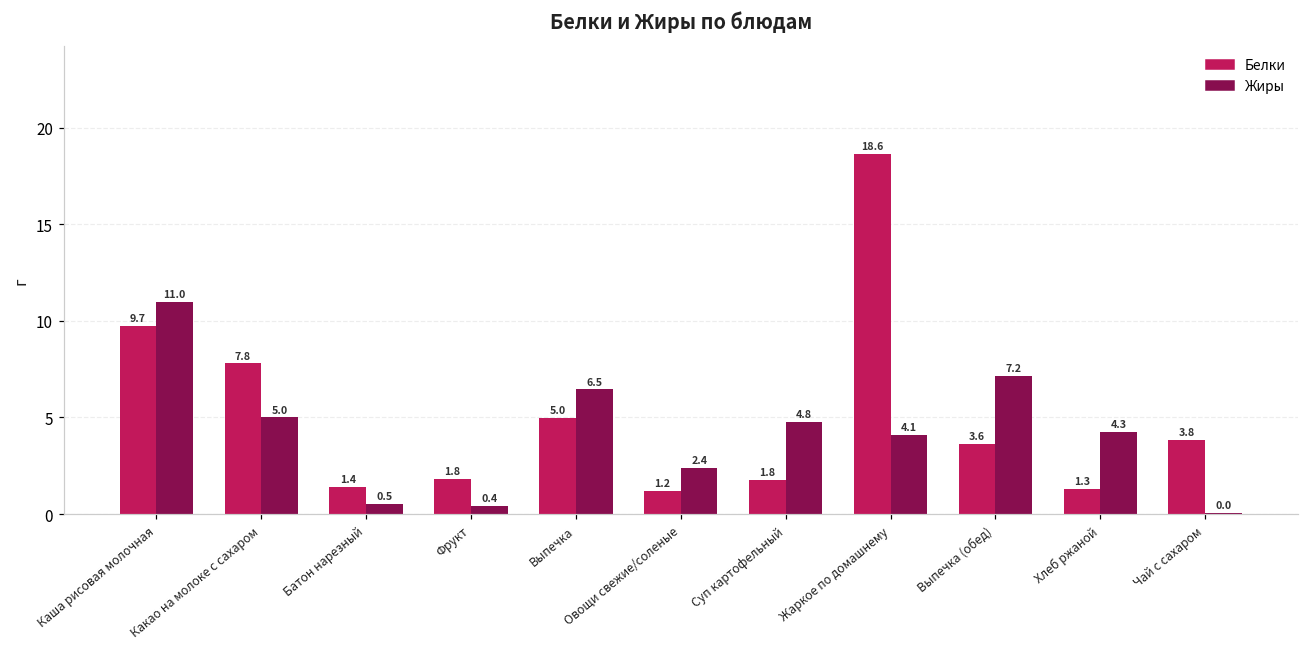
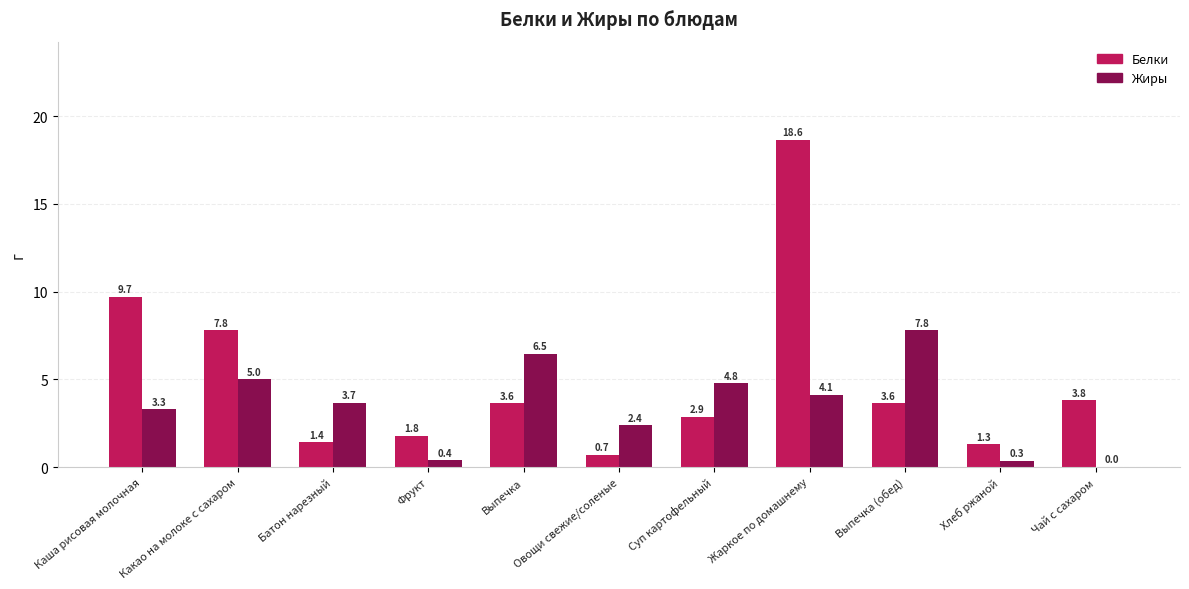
  {
    "Белки": {
      "Каша рисовая молочная": 9.7,
      "Какао на молоке с сахаром": 7.8,
      "Батон нарезный": 1.4,
      "Фрукт": 1.8,
-     "Выпечка": 5.0,
-     "Овощи свежие/соленые": 1.2,
-     "Суп картофельный": 1.8,
+     "Выпечка": 3.6,
+     "Овощи свежие/соленые": 0.7,
+     "Суп картофельный": 2.9,
      "Жаркое по домашнему": 18.6,
      "Выпечка (обед)": 3.6,
      "Хлеб ржаной": 1.3,
      "Чай с сахаром": 3.8
    },
    "Жиры": {
-     "Каша рисовая молочная": 11.0,
+     "Каша рисовая молочная": 3.3,
      "Какао на молоке с сахаром": 5.0,
-     "Батон нарезный": 0.5,
+     "Батон нарезный": 3.7,
      "Фрукт": 0.4,
      "Выпечка": 6.5,
      "Овощи свежие/соленые": 2.4,
      "Суп картофельный": 4.8,
      "Жаркое по домашнему": 4.1,
-     "Выпечка (обед)": 7.2,
-     "Хлеб ржаной": 4.3,
+     "Выпечка (обед)": 7.8,
+     "Хлеб ржаной": 0.3,
      "Чай с сахаром": 0.0
    }
  }
